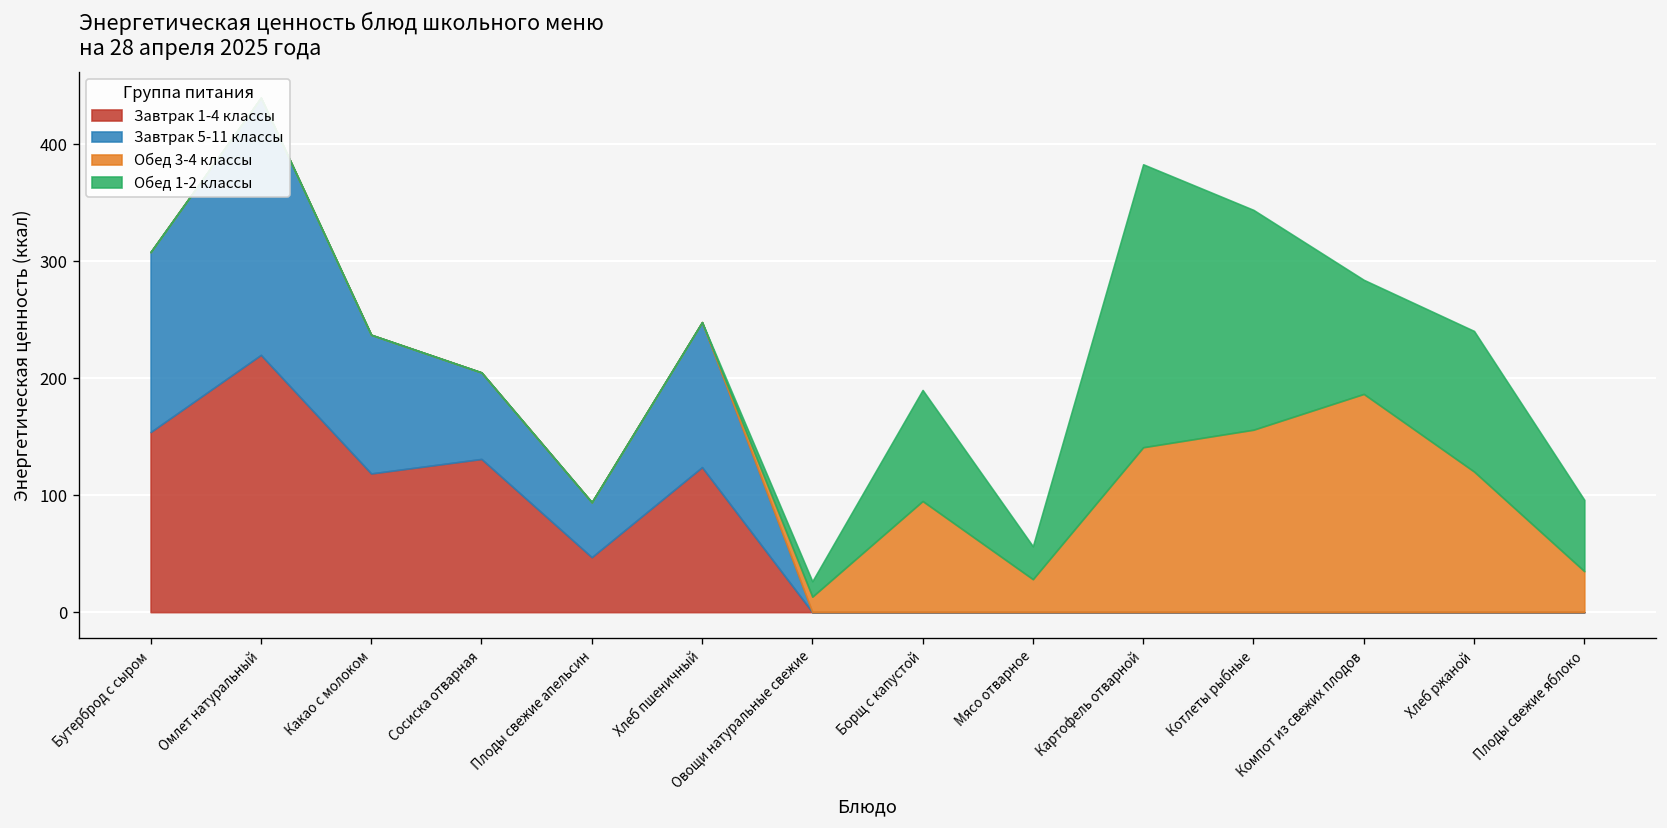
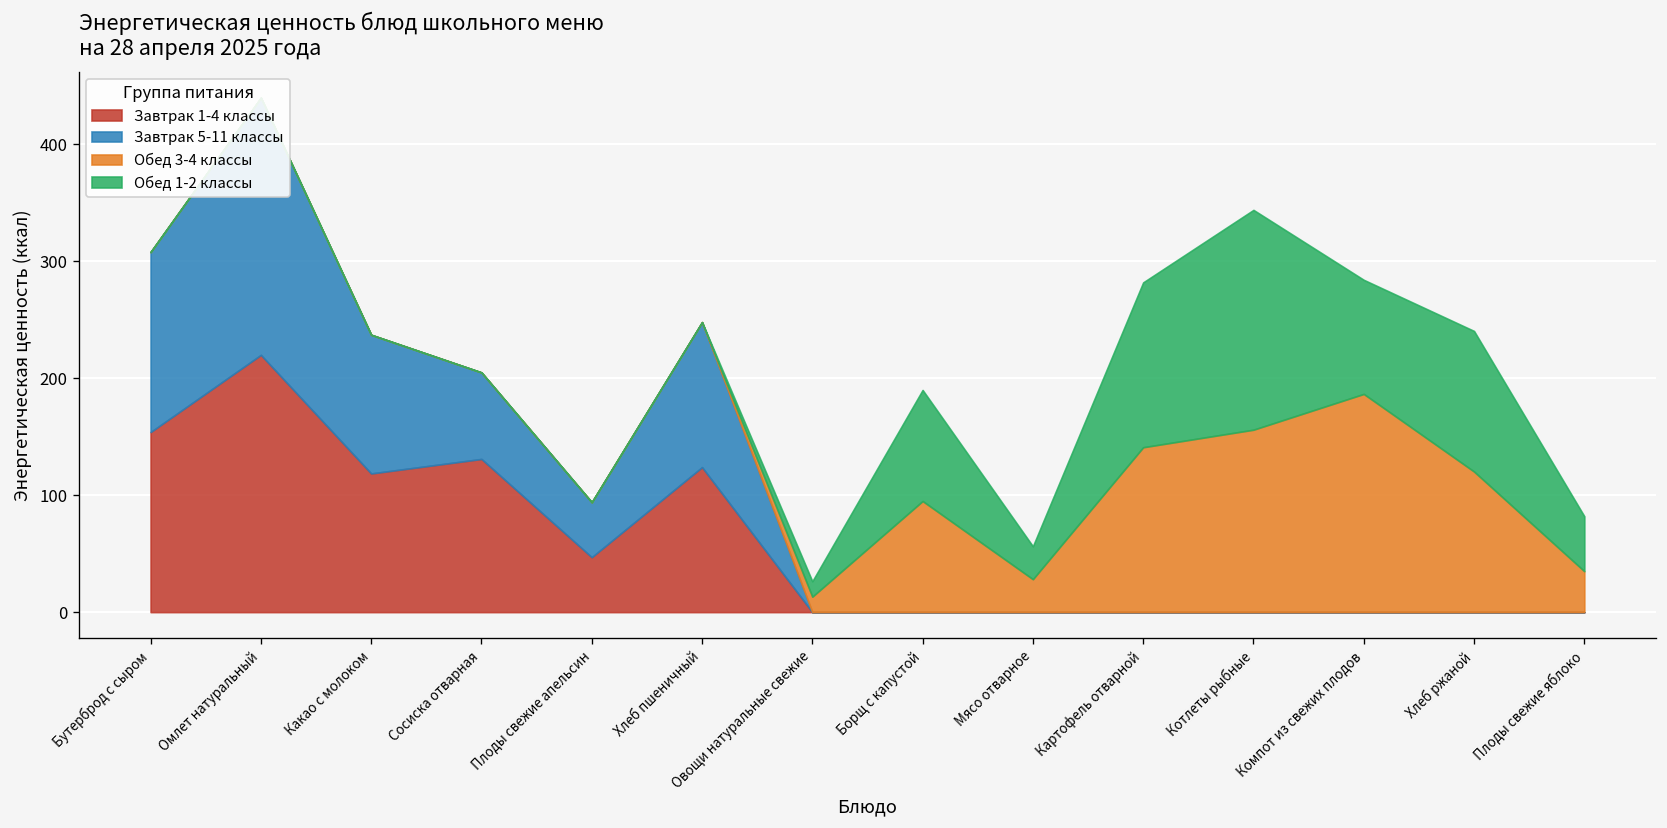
  {
    "Завтрак 1-4 классы": {
      "Бутерброд с сыром": 150,
      "Омлет натуральный": 220,
      "Какао с молоком": 120,
      "Сосиска отварная": 130,
      "Плоды свежие апельсин": 50,
      "Хлеб пшеничный": 120
    },
    "Обед 3-4 классы": {
      "Овощи натуральные свежие": 10,
      "Борщ с капустой": 100,
      "Мясо отварное": 30,
      "Картофель отварной": 140,
      "Котлеты рыбные": 160,
      "Компот из свежих плодов": 190,
      "Хлеб ржаной": 120,
      "Плоды свежие яблоко": 40
    },
    "Обед 1-2 классы": {
      "Овощи натуральные свежие": 10,
      "Борщ с капустой": 100,
      "Мясо отварное": 30,
-     "Картофель отварной": 240,
+     "Картофель отварной": 140,
      "Котлеты рыбные": 190,
      "Компот из свежих плодов": 100,
      "Хлеб ржаной": 120,
-     "Плоды свежие яблоко": 60
+     "Плоды свежие яблоко": 50
    }
  }
